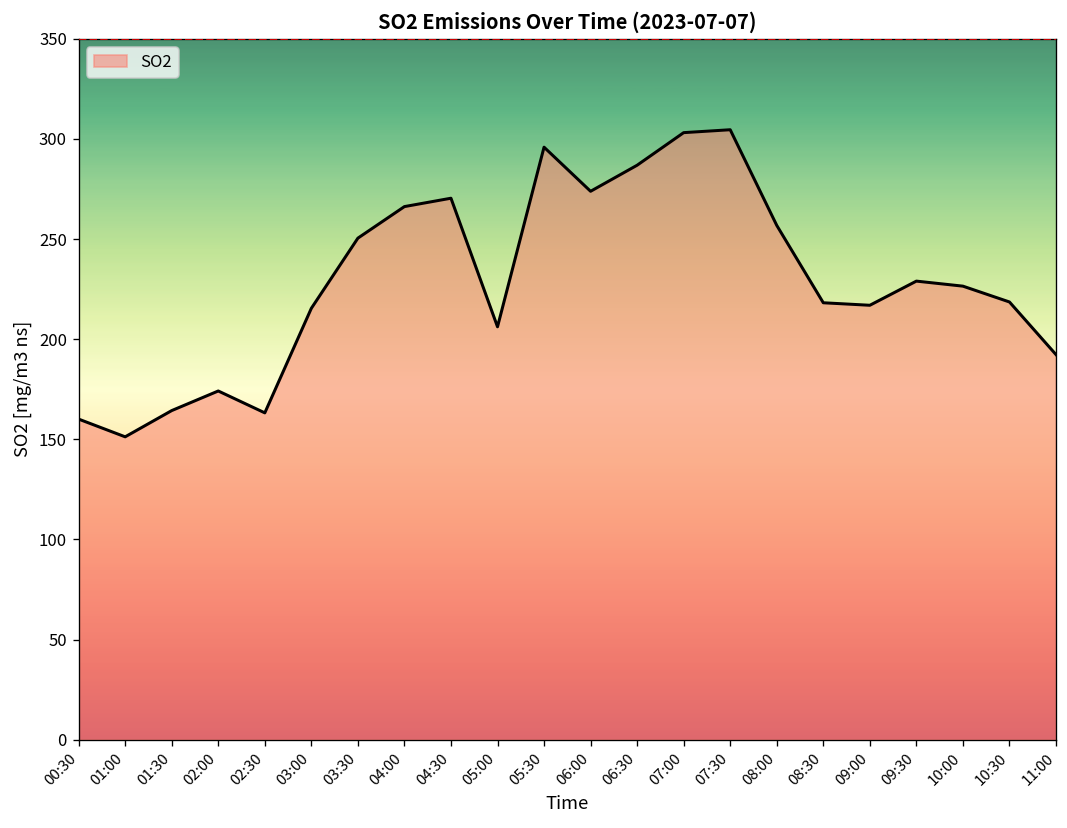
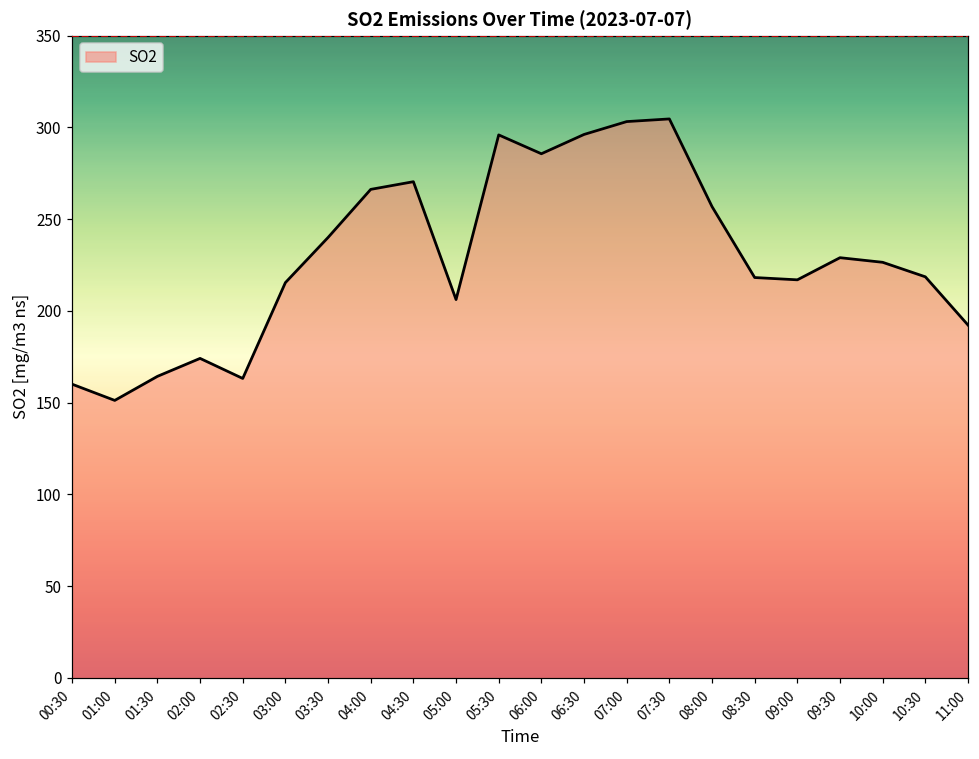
  {
    "00:30": 160,
    "01:00": 151,
    "01:30": 164,
    "02:00": 174,
    "02:30": 163,
    "03:00": 215,
-   "03:30": 250,
+   "03:30": 240,
    "04:00": 266,
    "04:30": 270,
    "05:00": 206,
    "05:30": 296,
-   "06:00": 274,
-   "06:30": 287,
+   "06:00": 286,
+   "06:30": 296,
    "07:00": 303,
    "07:30": 305,
    "08:00": 257,
    "08:30": 218,
    "09:00": 217,
    "09:30": 229,
    "10:00": 226,
    "10:30": 219,
    "11:00": 192
  }
